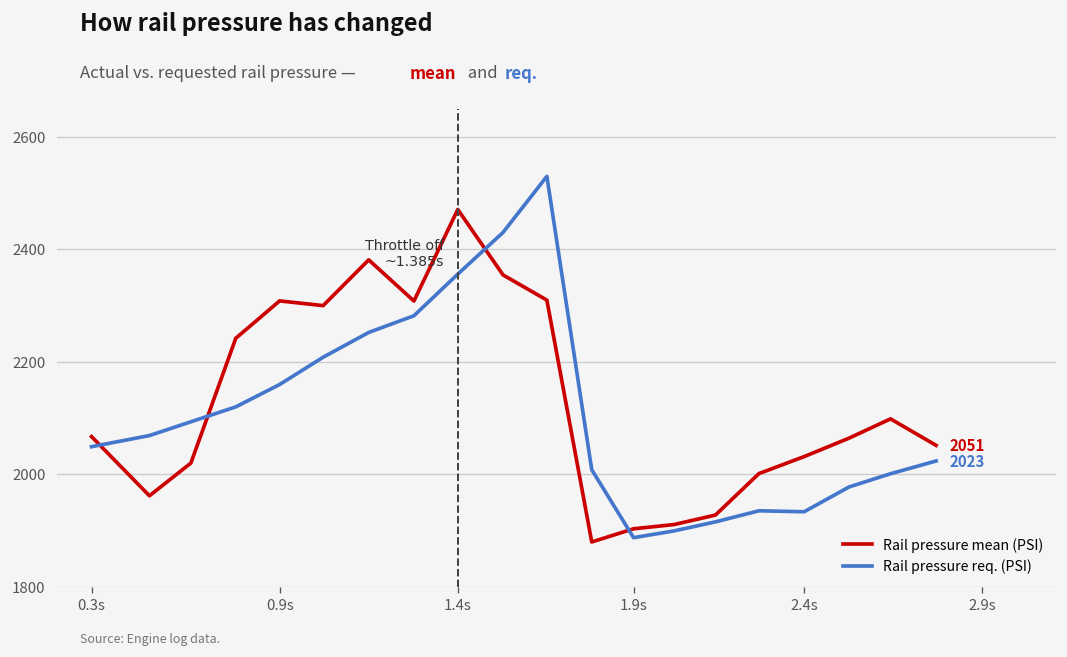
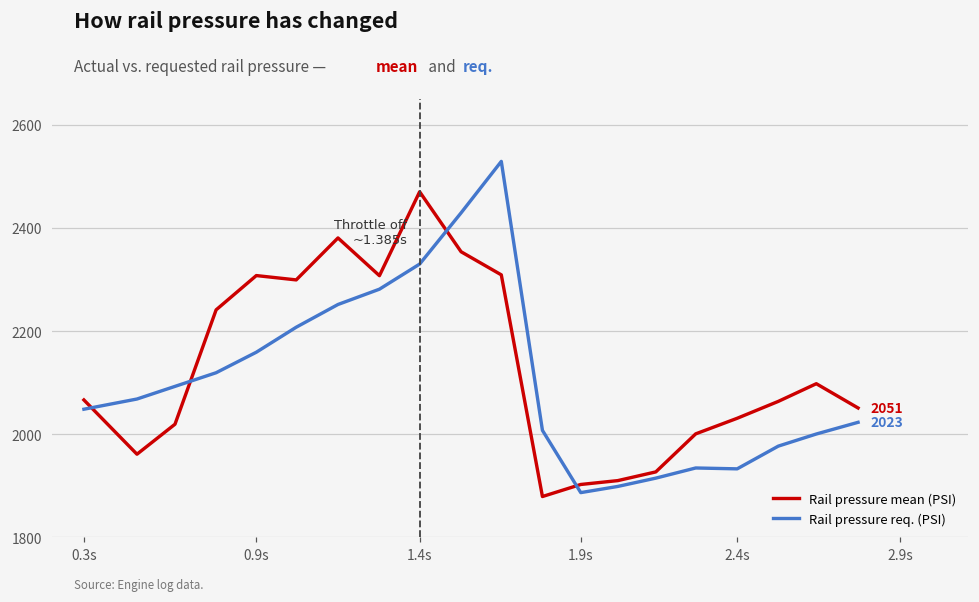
  {
    "Rail pressure mean (PSI)": {
      "0.3s": 2070,
      "0.9s": 2310,
      "1.4s": 2470,
      "1.9s": 1900,
      "2.4s": 2030
    },
    "Rail pressure req. (PSI)": {
      "0.3s": 2050,
      "0.9s": 2160,
-     "1.4s": 2360,
+     "1.4s": 2330,
      "1.9s": 1890,
      "2.4s": 1930
    }
  }
